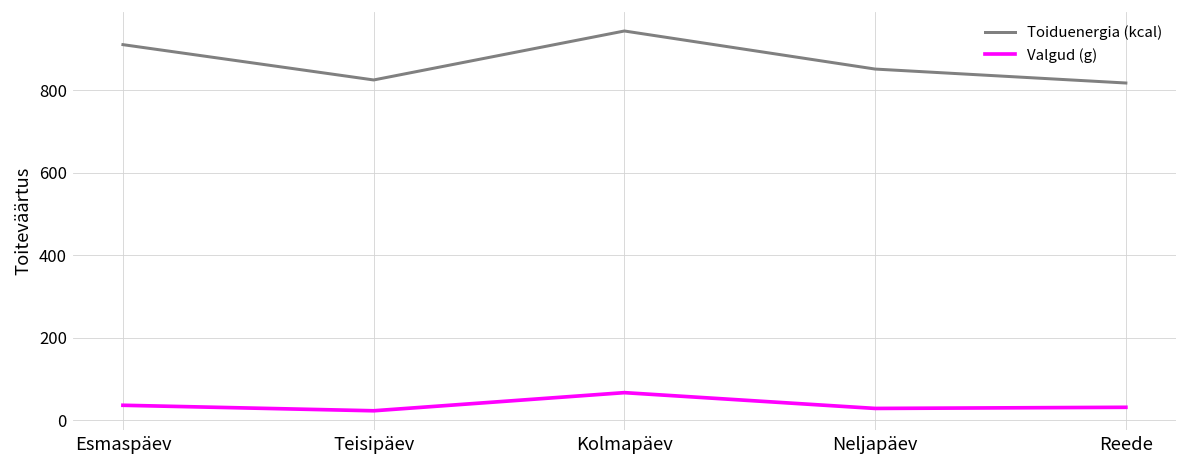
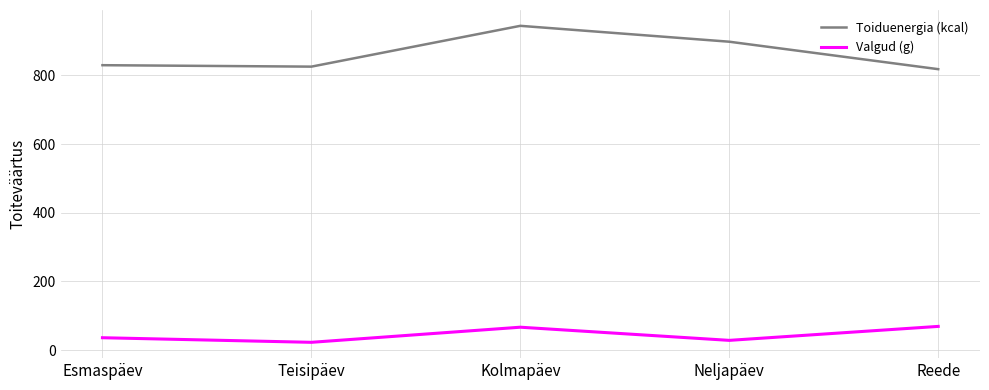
  {
    "Toiduenergia (kcal)": {
-     "Esmaspäev": 910,
+     "Esmaspäev": 830,
      "Teisipäev": 830,
      "Kolmapäev": 940,
-     "Neljapäev": 850,
+     "Neljapäev": 900,
      "Reede": 820
    },
    "Valgud (g)": {
      "Esmaspäev": 40,
      "Teisipäev": 20,
      "Kolmapäev": 70,
      "Neljapäev": 30,
-     "Reede": 30
+     "Reede": 70
    }
  }
